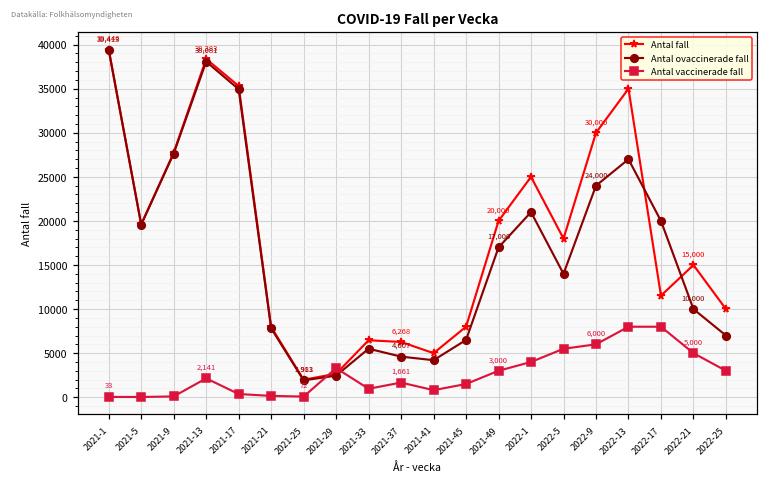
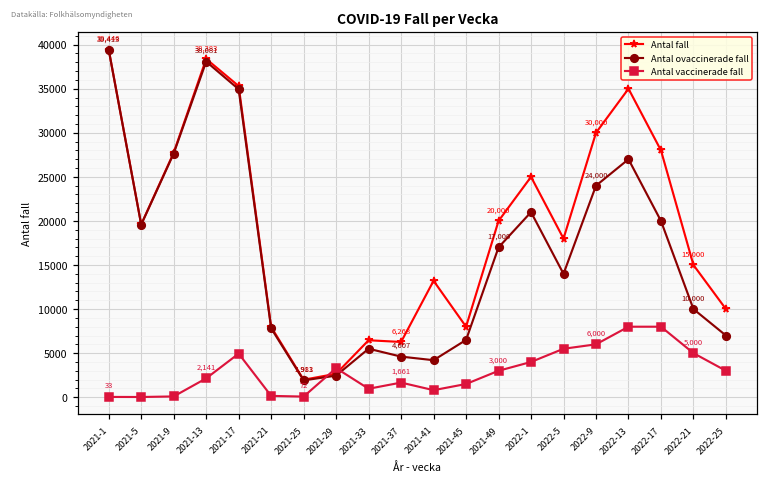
  {
    "Antal fall": {
      "2021-17": "35000",
      "2021-33": "6000",
-     "2021-41": "5000",
+     "2021-41": "13000",
      "2021-45": "8000",
      "2022-1": "25000",
      "2022-5": "18000",
      "2022-13": "35000",
-     "2022-17": "12000"
+     "2022-17": "28000"
    },
    "Antal ovaccinerade fall": {
      "2021-49": "17,000",
      "2022-9": "24,000",
      "2022-21": "10,000"
    },
    "Antal vaccinerade fall": {
      "2021-5": "0",
      "2021-9": "0",
-     "2021-17": "0",
+     "2021-17": "5000",
      "2021-21": "0",
      "2021-29": "3000",
      "2021-33": "1000",
      "2021-41": "1000",
      "2021-45": "2000",
      "2022-1": "4000",
      "2022-5": "5000",
      "2022-13": "8000",
      "2022-17": "8000",
      "2022-25": "3000"
    }
  }
